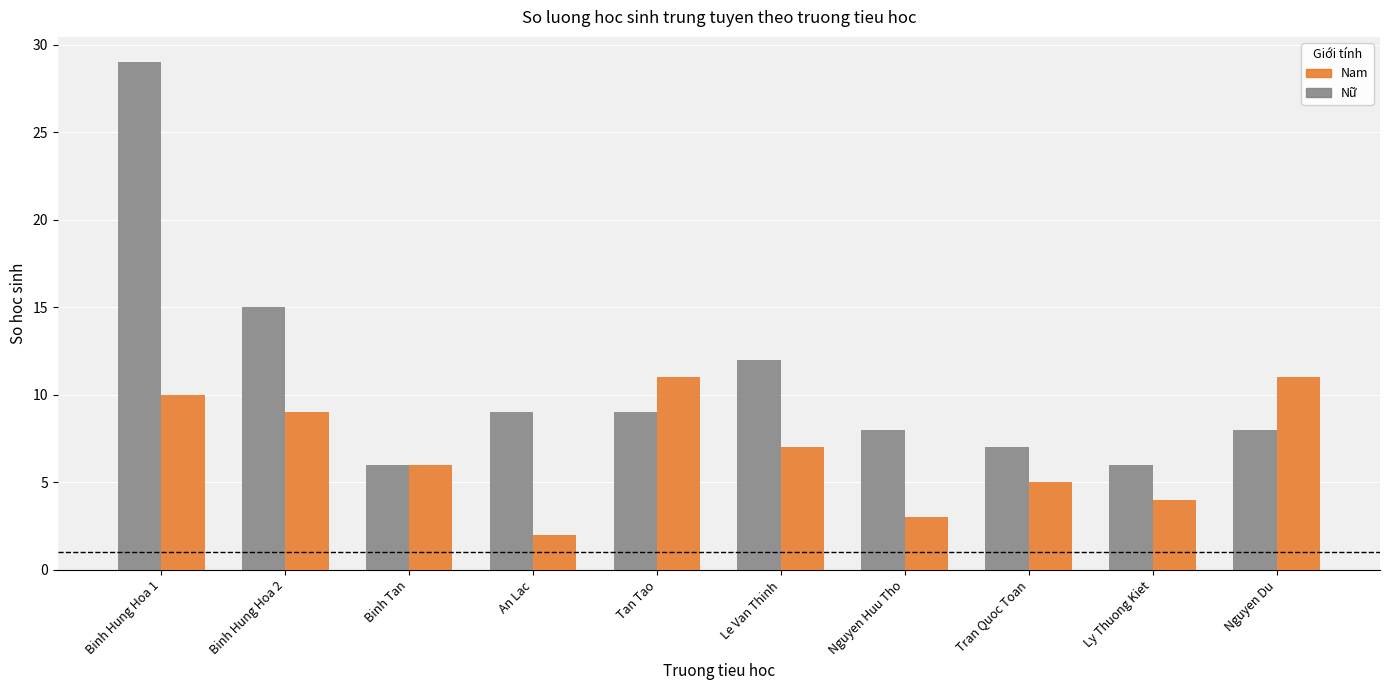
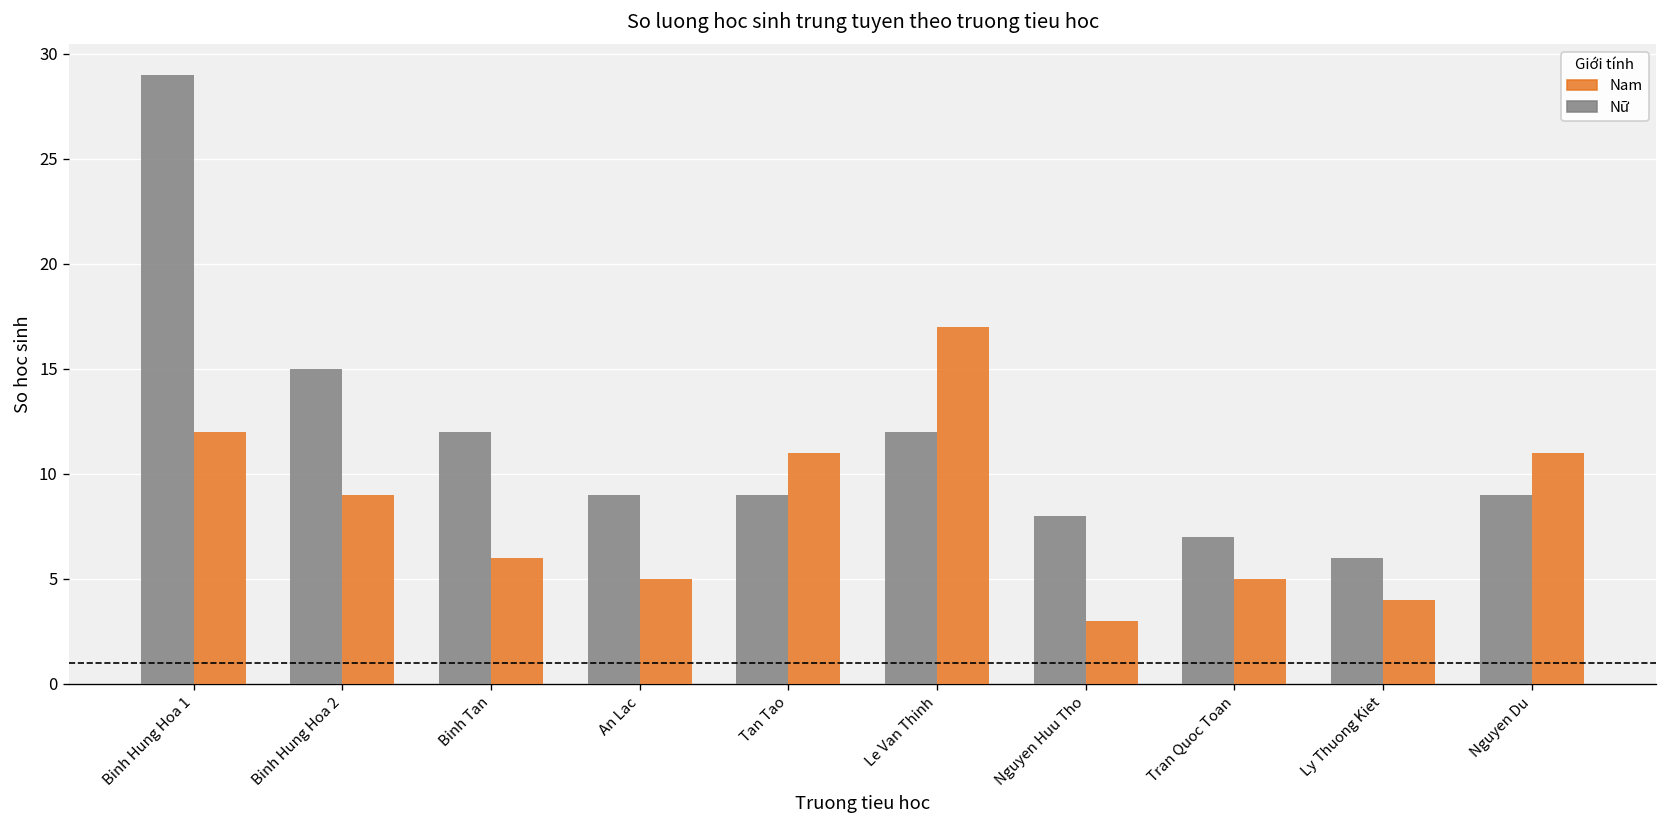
  {
    "Nữ": {
      "Binh Hung Hoa 1": 29,
      "Binh Hung Hoa 2": 15,
-     "Binh Tan": 6,
+     "Binh Tan": 12,
      "An Lac": 9,
      "Tan Tao": 9,
      "Le Van Thinh": 12,
      "Nguyen Huu Tho": 8,
      "Tran Quoc Toan": 7,
      "Ly Thuong Kiet": 6,
-     "Nguyen Du": 8
+     "Nguyen Du": 9
    },
    "Nam": {
-     "Binh Hung Hoa 1": 10,
+     "Binh Hung Hoa 1": 12,
      "Binh Hung Hoa 2": 9,
      "Binh Tan": 6,
-     "An Lac": 2,
+     "An Lac": 5,
      "Tan Tao": 11,
-     "Le Van Thinh": 7,
+     "Le Van Thinh": 17,
      "Nguyen Huu Tho": 3,
      "Tran Quoc Toan": 5,
      "Ly Thuong Kiet": 4,
      "Nguyen Du": 11
    }
  }
